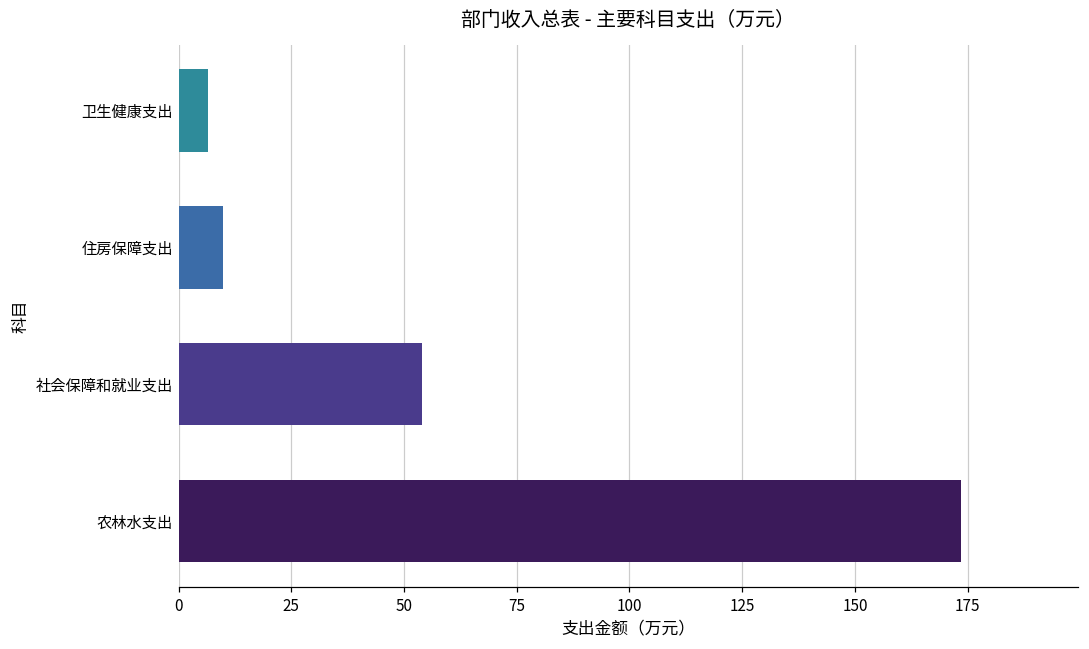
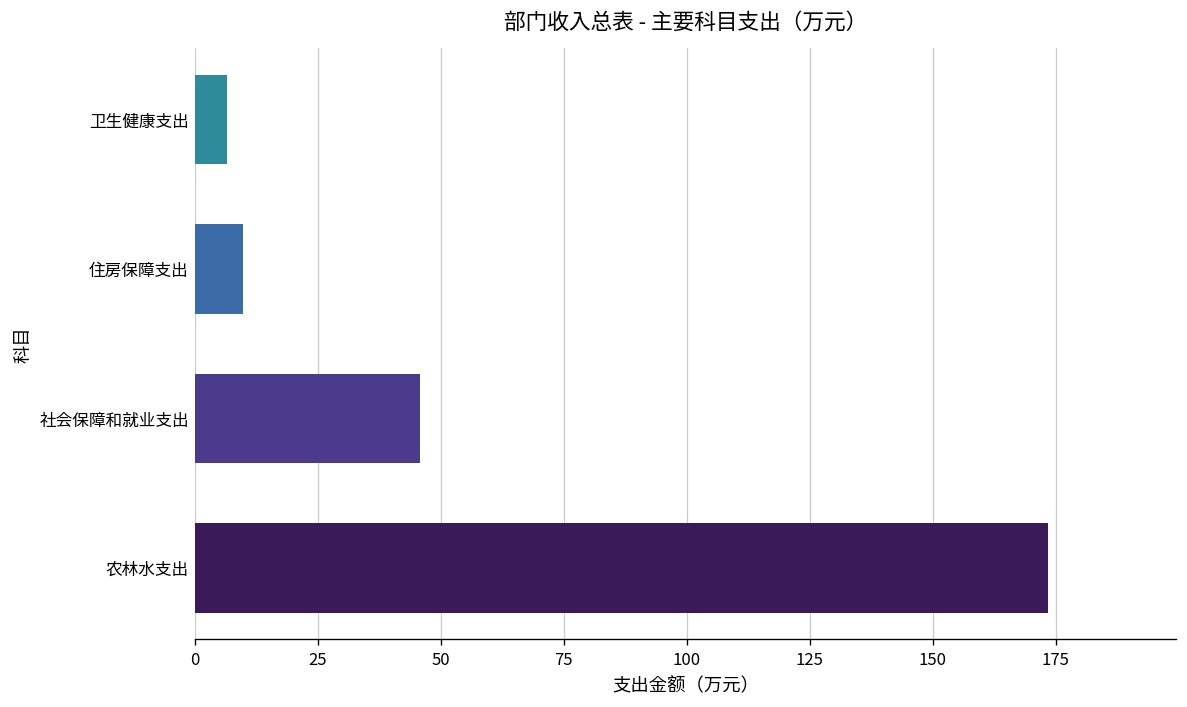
  {
    "卫生健康支出": 7,
    "住房保障支出": 10,
-   "社会保障和就业支出": 54,
+   "社会保障和就业支出": 46,
    "农林水支出": 173
  }
